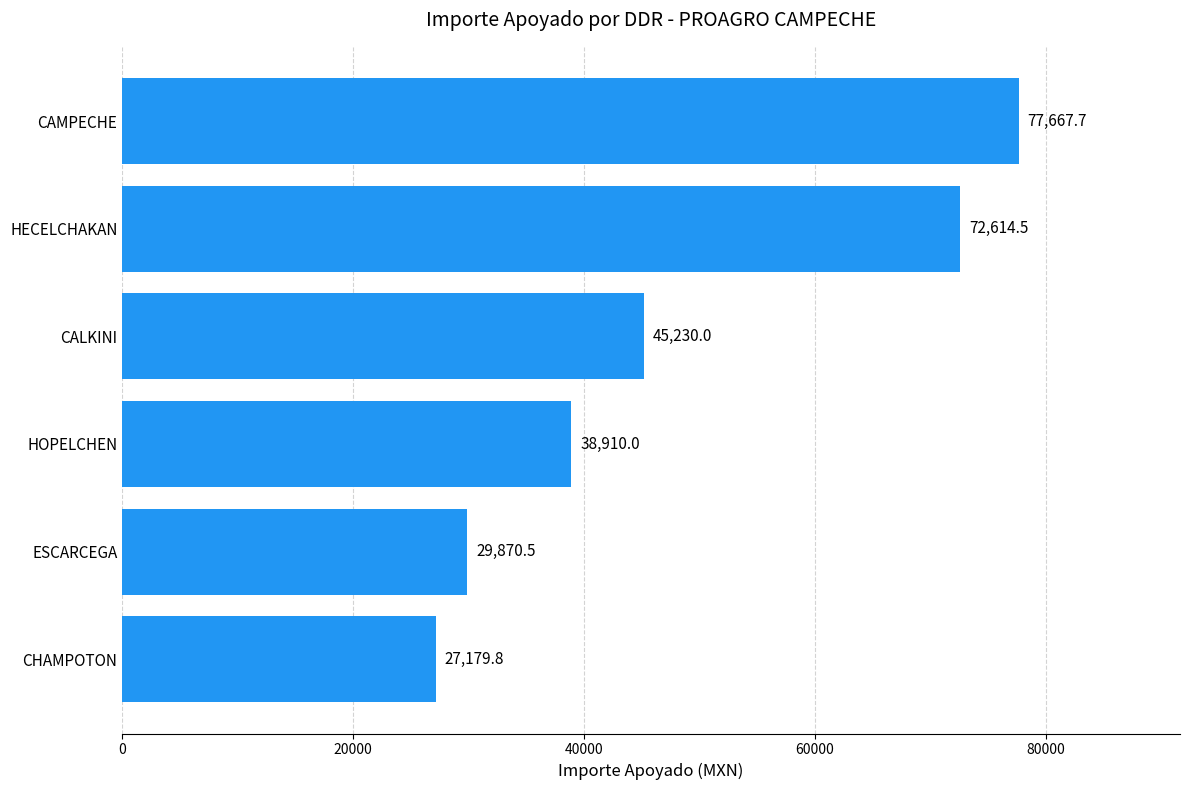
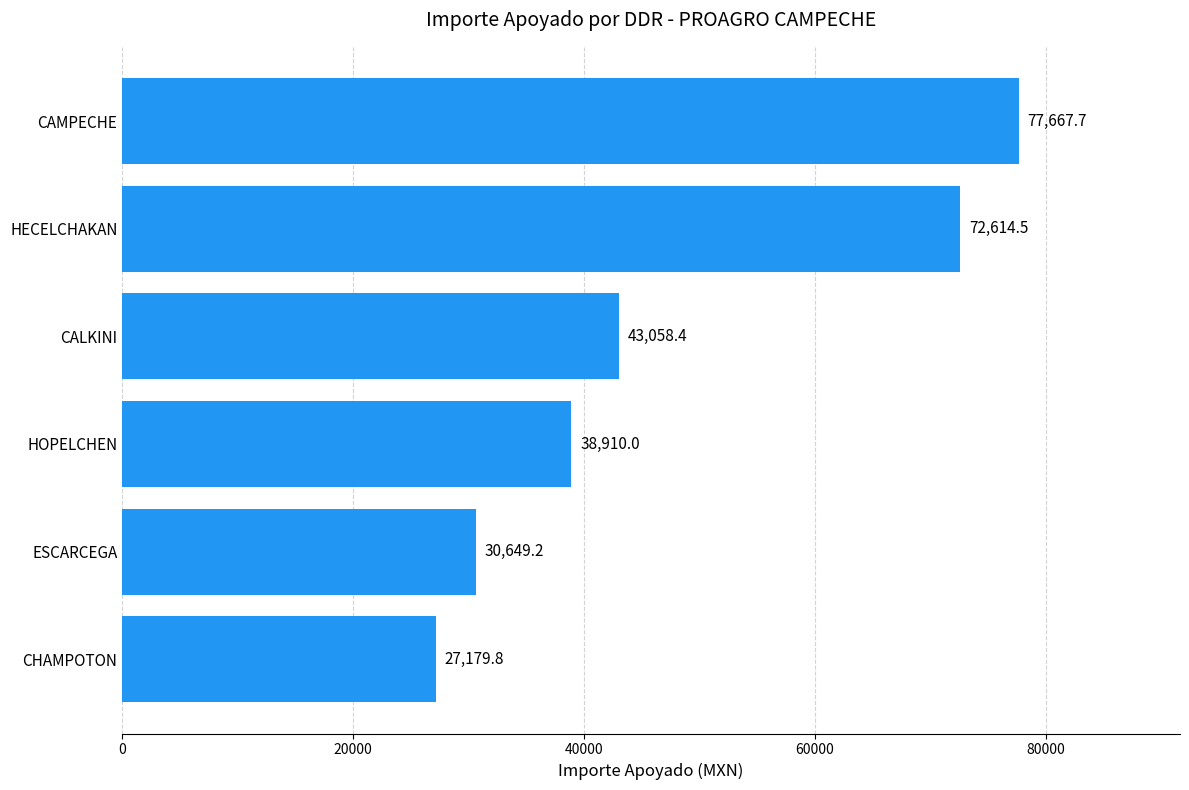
  {
    "CAMPECHE": "77,667.7",
    "HECELCHAKAN": "72,614.5",
-   "CALKINI": "45,230.0",
+   "CALKINI": "43,058.4",
    "HOPELCHEN": "38,910.0",
-   "ESCARCEGA": "29,870.5",
+   "ESCARCEGA": "30,649.2",
    "CHAMPOTON": "27,179.8"
  }
